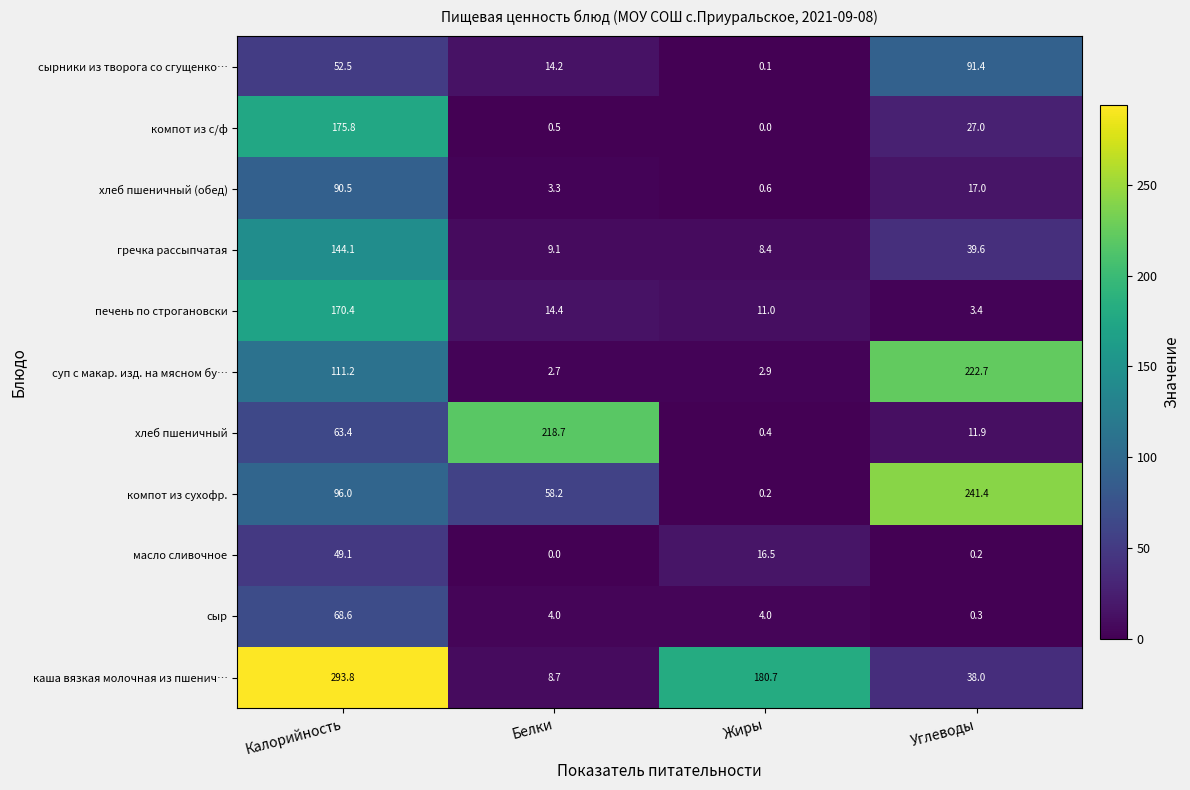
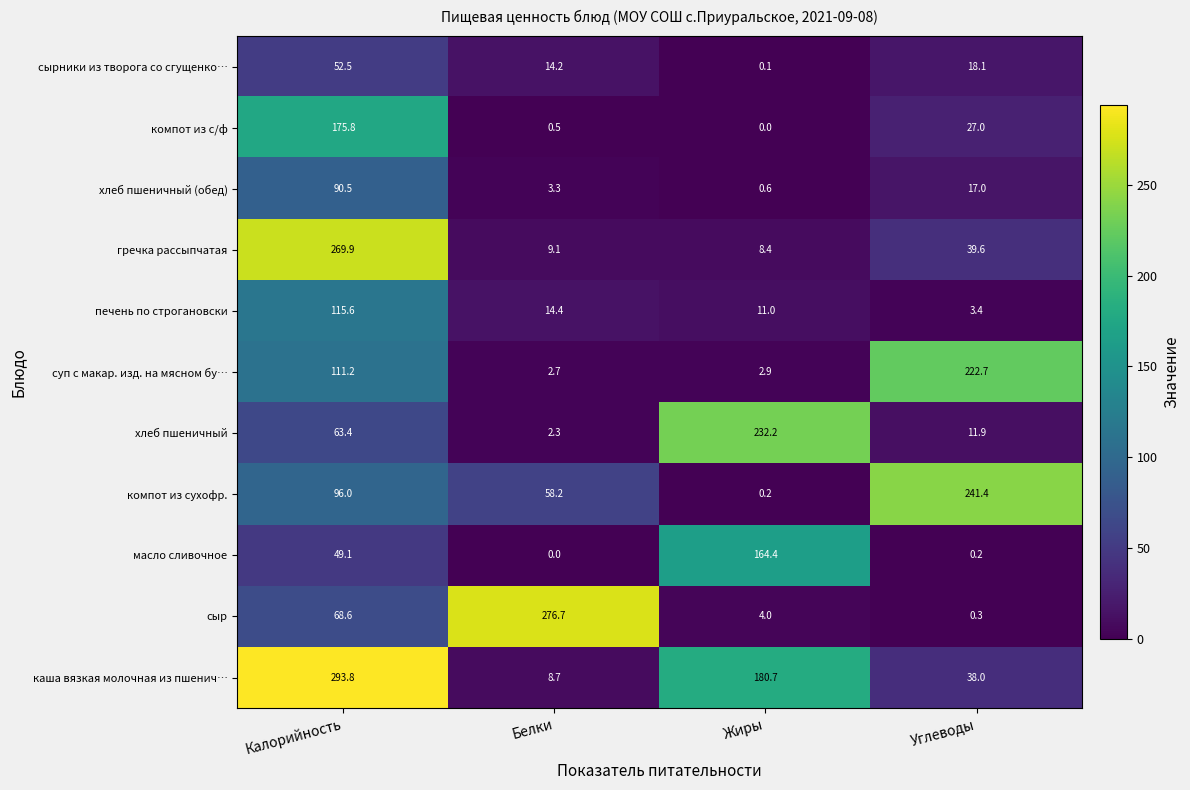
  {
    "сырники из творога со сгущенко…": {
      "Калорийность": 52.5,
      "Белки": 14.2,
      "Жиры": 0.1,
-     "Углеводы": 91.4
+     "Углеводы": 18.1
    },
    "компот из с/ф": {
      "Калорийность": 175.8,
      "Белки": 0.5,
      "Жиры": 0.0,
      "Углеводы": 27.0
    },
    "хлеб пшеничный (обед)": {
      "Калорийность": 90.5,
      "Белки": 3.3,
      "Жиры": 0.6,
      "Углеводы": 17.0
    },
    "гречка рассыпчатая": {
-     "Калорийность": 144.1,
+     "Калорийность": 269.9,
      "Белки": 9.1,
      "Жиры": 8.4,
      "Углеводы": 39.6
    },
    "печень по строгановски": {
-     "Калорийность": 170.4,
+     "Калорийность": 115.6,
      "Белки": 14.4,
      "Жиры": 11.0,
      "Углеводы": 3.4
    },
    "суп с макар. изд. на мясном бу…": {
      "Калорийность": 111.2,
      "Белки": 2.7,
      "Жиры": 2.9,
      "Углеводы": 222.7
    },
    "хлеб пшеничный": {
      "Калорийность": 63.4,
-     "Белки": 218.7,
-     "Жиры": 0.4,
+     "Белки": 2.3,
+     "Жиры": 232.2,
      "Углеводы": 11.9
    },
    "компот из сухофр.": {
      "Калорийность": 96.0,
      "Белки": 58.2,
      "Жиры": 0.2,
      "Углеводы": 241.4
    },
    "масло сливочное": {
      "Калорийность": 49.1,
      "Белки": 0.0,
-     "Жиры": 16.5,
+     "Жиры": 164.4,
      "Углеводы": 0.2
    },
    "сыр": {
      "Калорийность": 68.6,
-     "Белки": 4.0,
+     "Белки": 276.7,
      "Жиры": 4.0,
      "Углеводы": 0.3
    },
    "каша вязкая молочная из пшенич…": {
      "Калорийность": 293.8,
      "Белки": 8.7,
      "Жиры": 180.7,
      "Углеводы": 38.0
    }
  }
